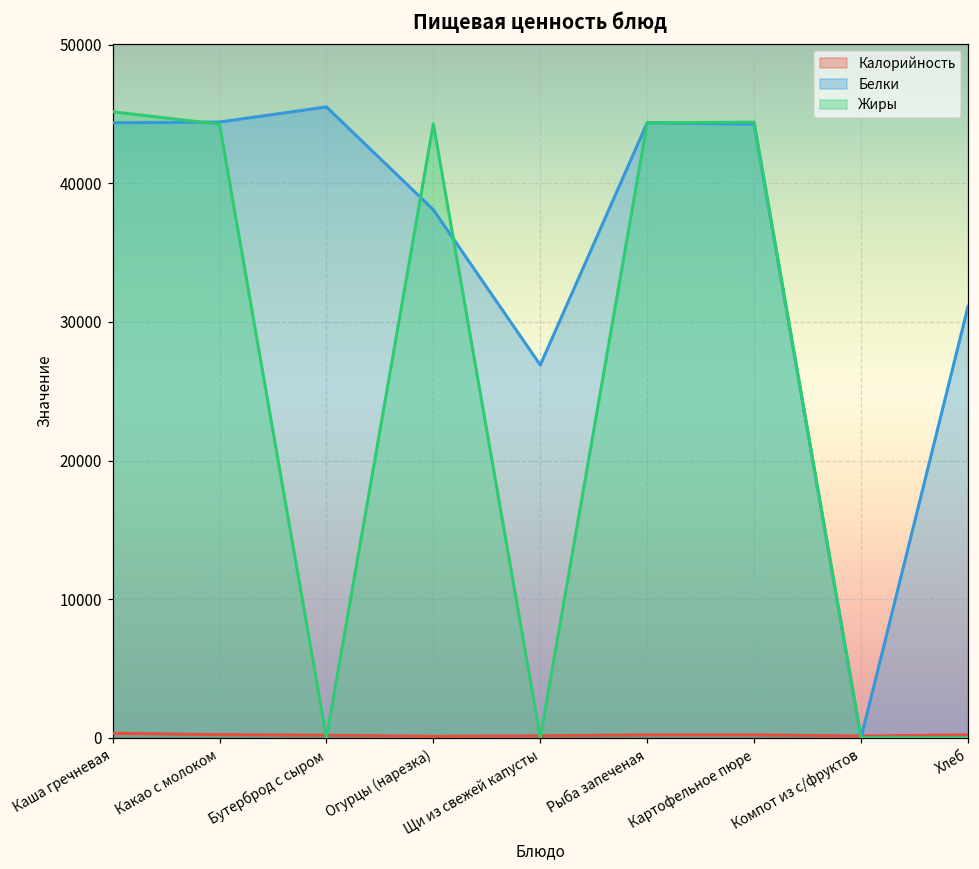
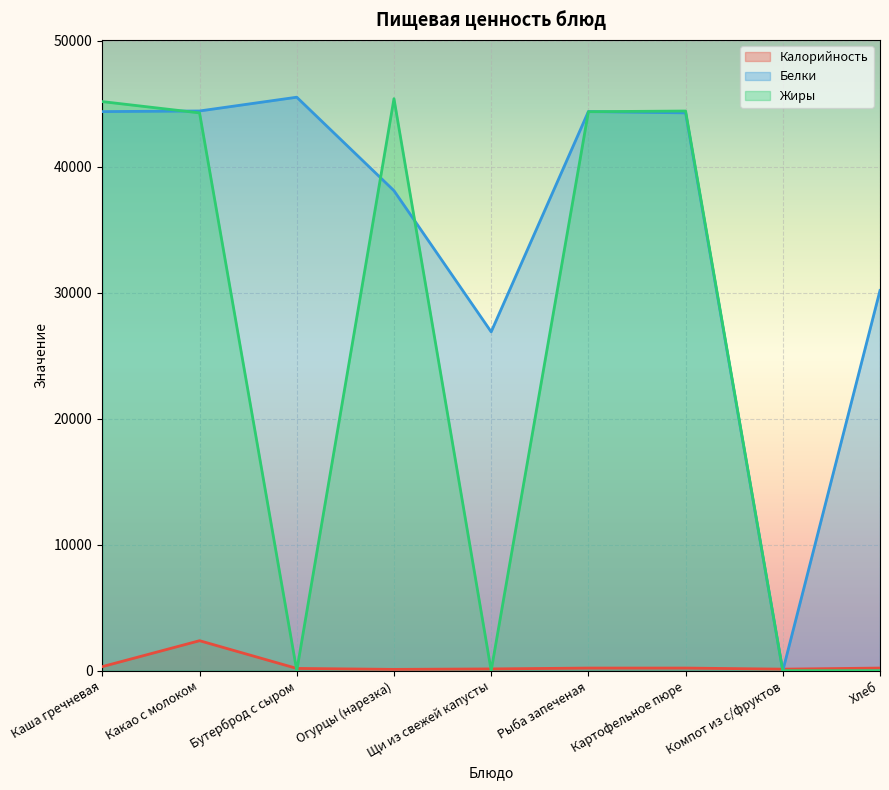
  {
    "Калорийность": {
      "Каша гречневая": 300,
-     "Какао с молоком": 200,
+     "Какао с молоком": 2400,
      "Огурцы (нарезка)": 100,
      "Рыба запеченая": 200,
      "Картофельное пюре": 200,
      "Хлеб": 200
    },
    "Белки": {
      "Каша гречневая": 44400,
      "Бутерброд с сыром": 45500,
      "Огурцы (нарезка)": 38100,
      "Щи из свежей капусты": 26900,
-     "Хлеб": 31100
+     "Хлеб": 30200
    },
    "Жиры": {
      "Каша гречневая": 45200,
-     "Огурцы (нарезка)": 44300,
+     "Огурцы (нарезка)": 45400,
      "Хлеб": 0
    }
  }
